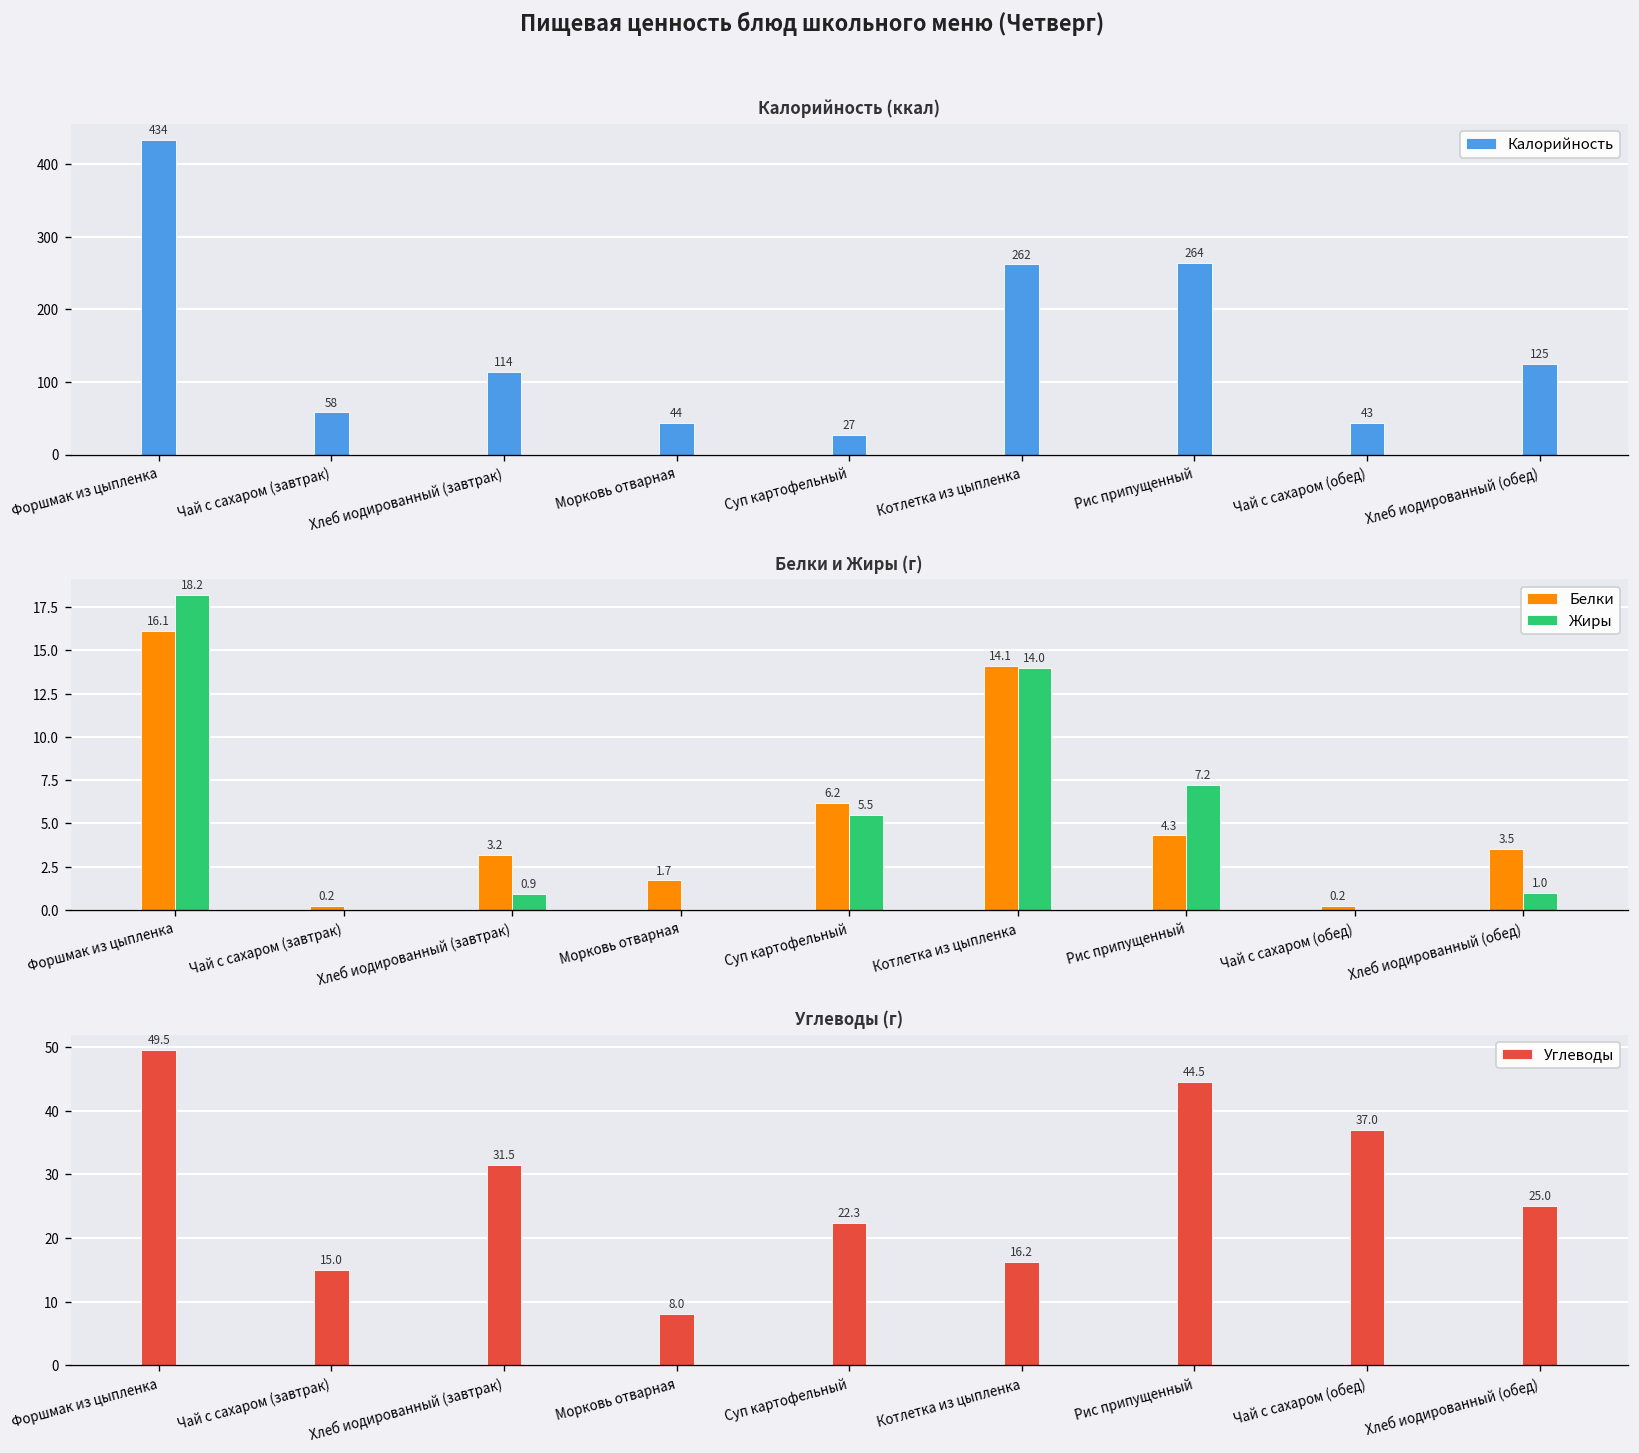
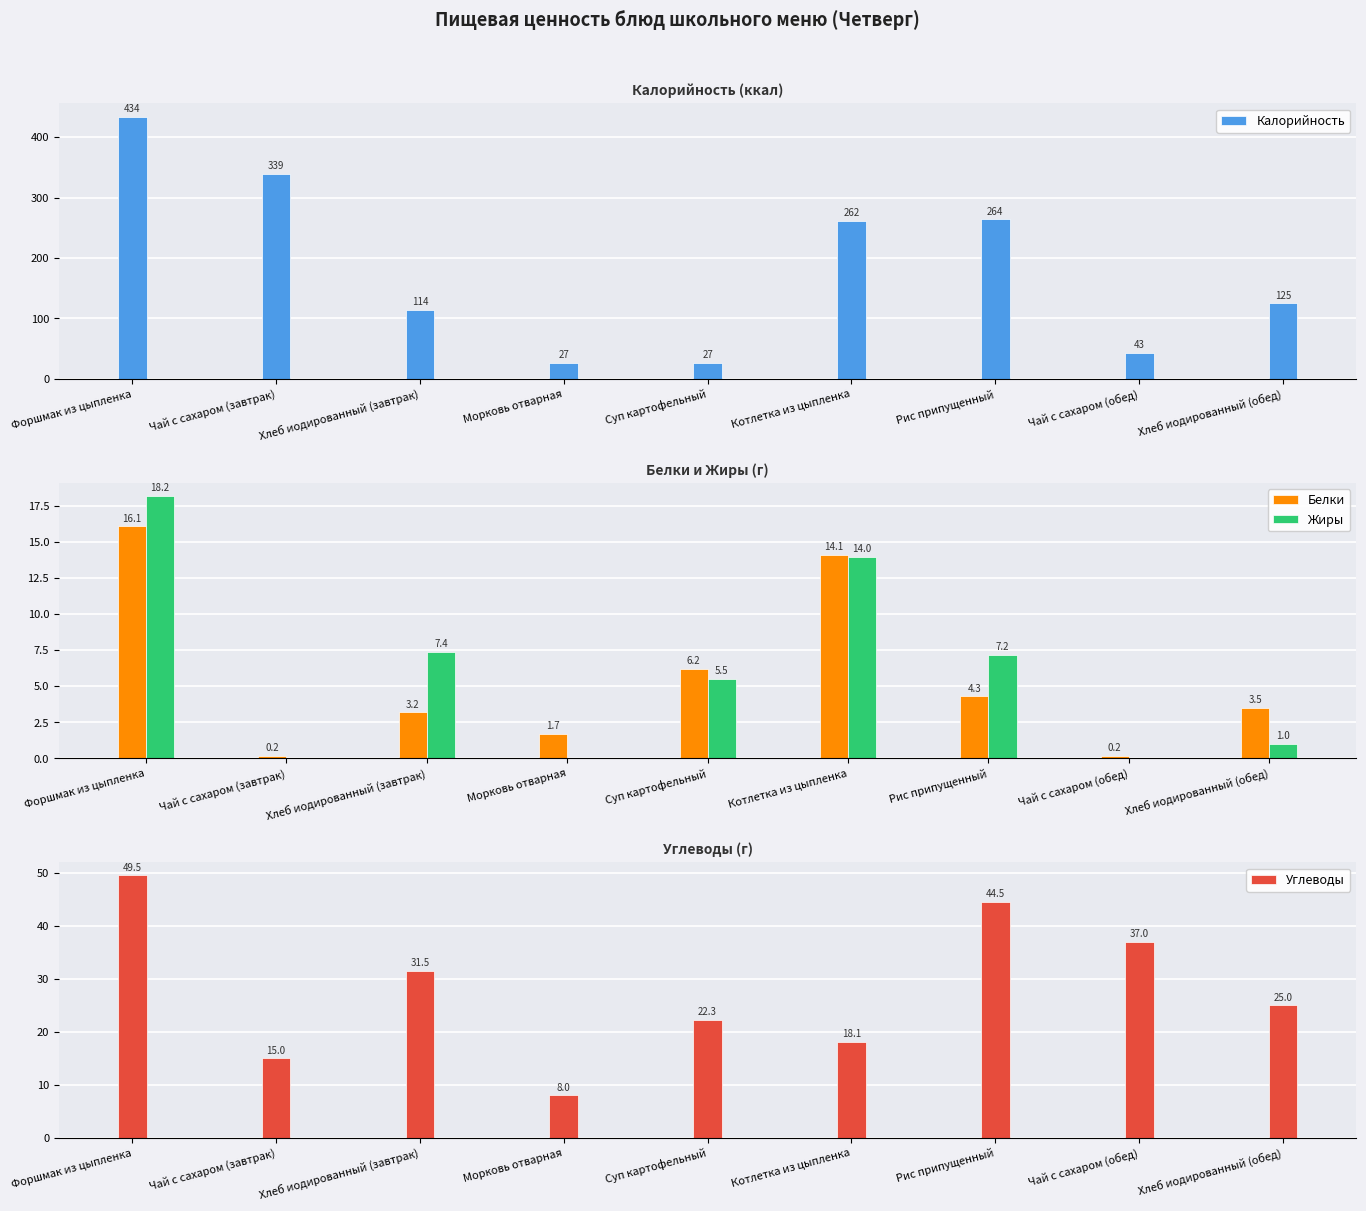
  {
    "Калорийность (ккал)": {
      "Форшмак из цыпленка": 434,
-     "Чай с сахаром (завтрак)": 58,
+     "Чай с сахаром (завтрак)": 339,
      "Хлеб иодированный (завтрак)": 114,
-     "Морковь отварная": 44,
+     "Морковь отварная": 27,
      "Суп картофельный": 27,
      "Котлетка из цыпленка": 262,
      "Рис припущенный": 264,
      "Чай с сахаром (обед)": 43,
      "Хлеб иодированный (обед)": 125
    },
    "Белки и Жиры (г)": {
      "Белки": {
        "Форшмак из цыпленка": 16.1,
        "Чай с сахаром (завтрак)": 0.2,
        "Хлеб иодированный (завтрак)": 3.2,
        "Морковь отварная": 1.7,
        "Суп картофельный": 6.2,
        "Котлетка из цыпленка": 14.1,
        "Рис припущенный": 4.3,
        "Чай с сахаром (обед)": 0.2,
        "Хлеб иодированный (обед)": 3.5
      },
      "Жиры": {
        "Форшмак из цыпленка": 18.2,
-       "Хлеб иодированный (завтрак)": 0.9,
+       "Хлеб иодированный (завтрак)": 7.4,
        "Суп картофельный": 5.5,
        "Котлетка из цыпленка": 14.0,
        "Рис припущенный": 7.2,
        "Хлеб иодированный (обед)": 1.0
      }
    },
    "Углеводы (г)": {
      "Форшмак из цыпленка": 49.5,
      "Чай с сахаром (завтрак)": 15.0,
      "Хлеб иодированный (завтрак)": 31.5,
      "Морковь отварная": 8.0,
      "Суп картофельный": 22.3,
-     "Котлетка из цыпленка": 16.2,
+     "Котлетка из цыпленка": 18.1,
      "Рис припущенный": 44.5,
      "Чай с сахаром (обед)": 37.0,
      "Хлеб иодированный (обед)": 25.0
    }
  }
